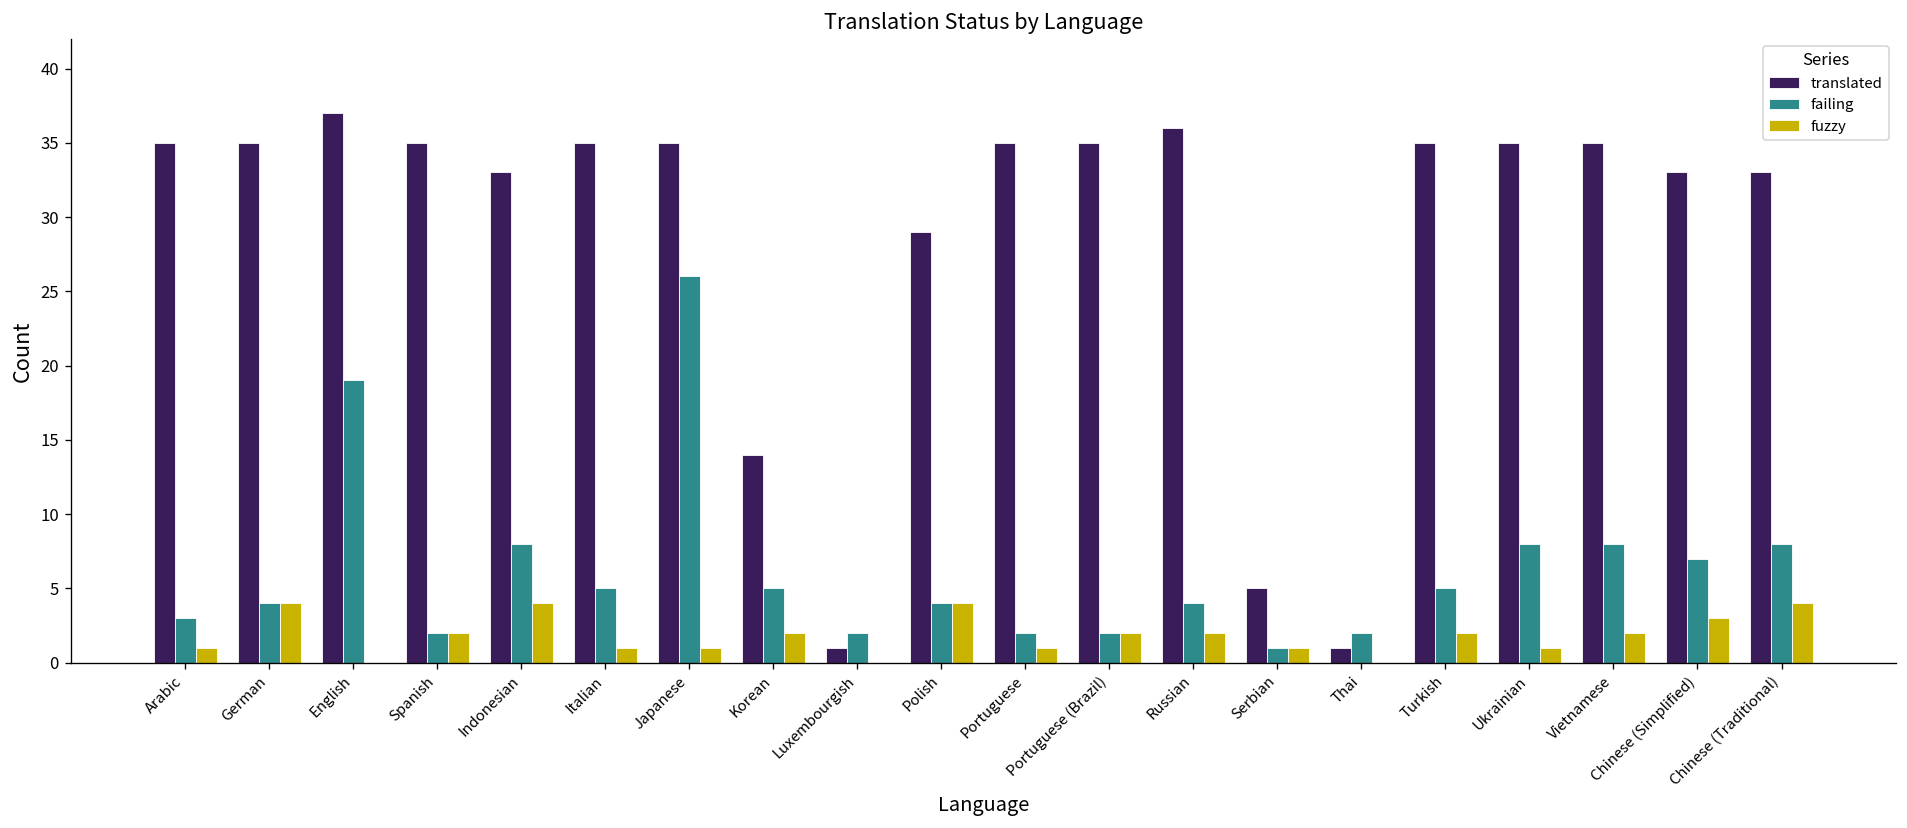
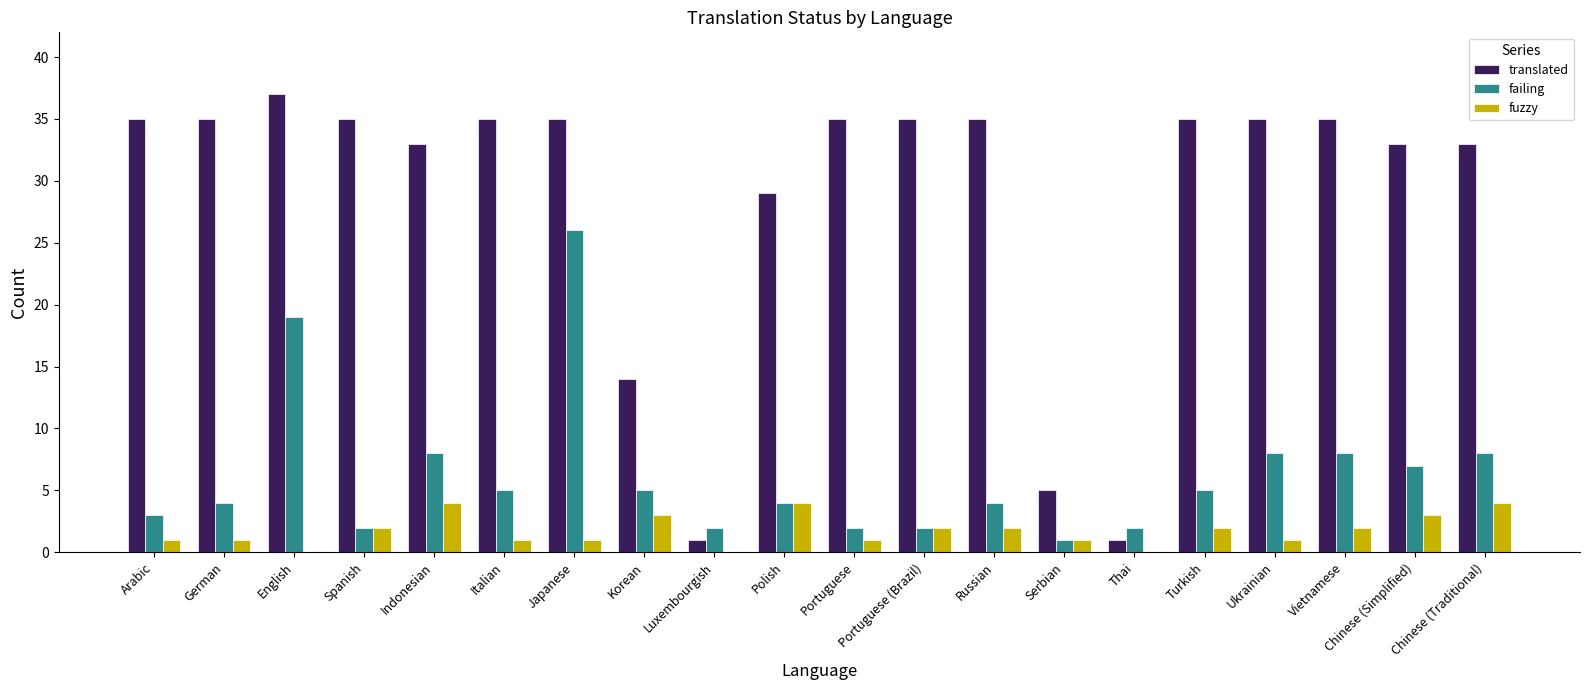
  {
    "translated": {
      "Arabic": 35,
      "German": 35,
      "English": 37,
      "Spanish": 35,
      "Indonesian": 33,
      "Italian": 35,
      "Japanese": 35,
      "Korean": 14,
      "Luxembourgish": 1,
      "Polish": 29,
      "Portuguese": 35,
      "Portuguese (Brazil)": 35,
-     "Russian": 36,
+     "Russian": 35,
      "Serbian": 5,
      "Thai": 1,
      "Turkish": 35,
      "Ukrainian": 35,
      "Vietnamese": 35,
      "Chinese (Simplified)": 33,
      "Chinese (Traditional)": 33
    },
    "failing": {
      "Arabic": 3,
      "German": 4,
      "English": 19,
      "Spanish": 2,
      "Indonesian": 8,
      "Italian": 5,
      "Japanese": 26,
      "Korean": 5,
      "Luxembourgish": 2,
      "Polish": 4,
      "Portuguese": 2,
      "Portuguese (Brazil)": 2,
      "Russian": 4,
      "Serbian": 1,
      "Thai": 2,
      "Turkish": 5,
      "Ukrainian": 8,
      "Vietnamese": 8,
      "Chinese (Simplified)": 7,
      "Chinese (Traditional)": 8
    },
    "fuzzy": {
      "Arabic": 1,
-     "German": 4,
+     "German": 1,
      "English": 0,
      "Spanish": 2,
      "Indonesian": 4,
      "Italian": 1,
      "Japanese": 1,
-     "Korean": 2,
+     "Korean": 3,
      "Luxembourgish": 0,
      "Polish": 4,
      "Portuguese": 1,
      "Portuguese (Brazil)": 2,
      "Russian": 2,
      "Serbian": 1,
      "Thai": 0,
      "Turkish": 2,
      "Ukrainian": 1,
      "Vietnamese": 2,
      "Chinese (Simplified)": 3,
      "Chinese (Traditional)": 4
    }
  }
